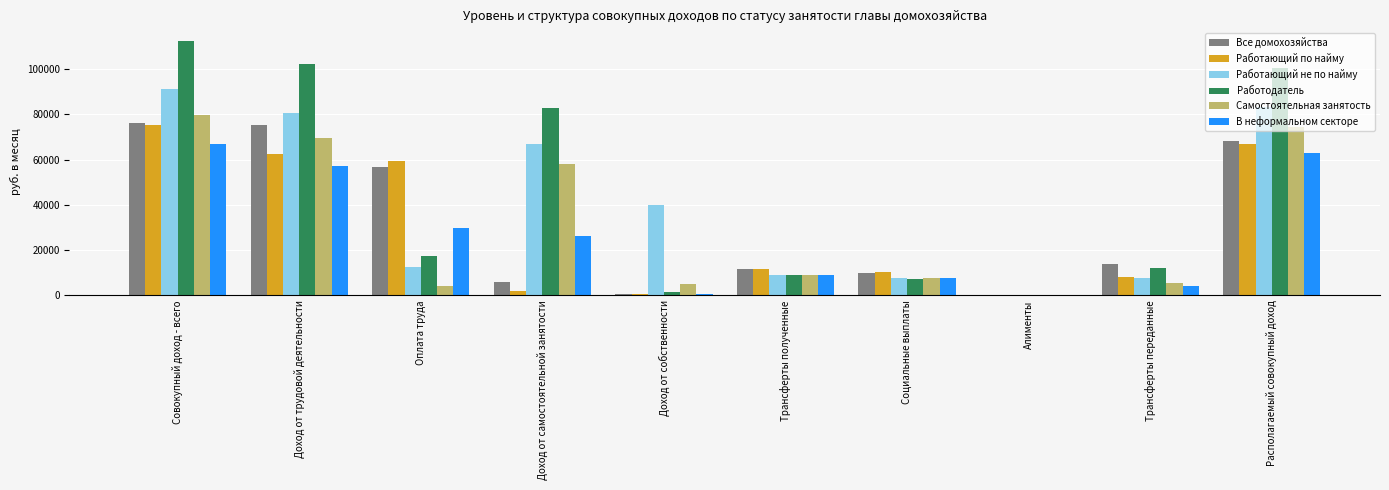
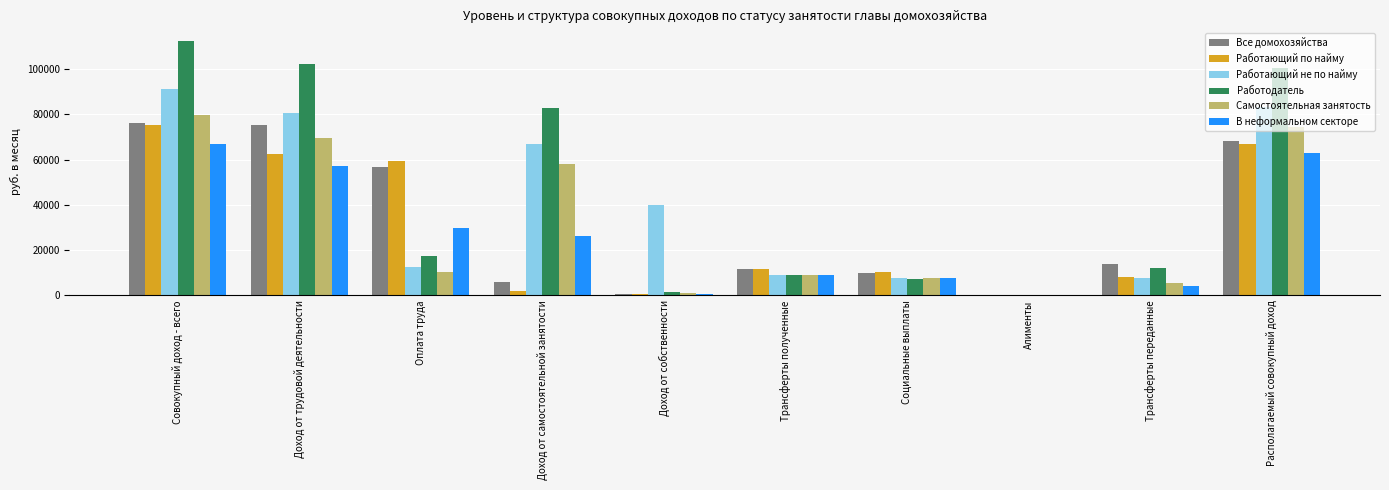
  {
    "Все домохозяйства": {
      "Совокупный доход - всего": 76000,
      "Доход от трудовой деятельности": 75000,
      "Оплата труда": 57000,
      "Доход от самостоятельной занятости": 6000,
      "Трансферты полученные": 12000,
      "Социальные выплаты": 10000,
      "Трансферты переданные": 14000,
      "Располагаемый совокупный доход": 68000
    },
    "Работающий по найму": {
      "Совокупный доход - всего": 75000,
      "Доход от трудовой деятельности": 63000,
      "Оплата труда": 60000,
      "Доход от самостоятельной занятости": 2000,
      "Трансферты полученные": 12000,
      "Социальные выплаты": 10000,
      "Трансферты переданные": 8000,
      "Располагаемый совокупный доход": 67000
    },
    "Работающий не по найму": {
      "Совокупный доход - всего": 91000,
      "Доход от трудовой деятельности": 81000,
      "Оплата труда": 13000,
      "Доход от самостоятельной занятости": 67000,
      "Доход от собственности": 40000,
      "Трансферты полученные": 9000,
      "Социальные выплаты": 8000,
      "Трансферты переданные": 8000
    },
    "Работодатель": {
      "Совокупный доход - всего": 112000,
      "Доход от трудовой деятельности": 102000,
      "Оплата труда": 17000,
      "Доход от самостоятельной занятости": 83000,
      "Доход от собственности": 1000,
      "Трансферты полученные": 9000,
      "Социальные выплаты": 7000,
      "Трансферты переданные": 12000
    },
    "Самостоятельная занятость": {
      "Совокупный доход - всего": 80000,
      "Доход от трудовой деятельности": 69000,
-     "Оплата труда": 4000,
+     "Оплата труда": 10000,
      "Доход от самостоятельной занятости": 58000,
-     "Доход от собственности": 5000,
+     "Доход от собственности": 1000,
      "Трансферты полученные": 9000,
      "Социальные выплаты": 8000,
      "Трансферты переданные": 5000
    },
    "В неформальном секторе": {
      "Совокупный доход - всего": 67000,
      "Доход от трудовой деятельности": 57000,
      "Оплата труда": 30000,
      "Доход от самостоятельной занятости": 26000,
      "Трансферты полученные": 9000,
      "Социальные выплаты": 8000,
      "Трансферты переданные": 4000,
      "Располагаемый совокупный доход": 63000
    }
  }
